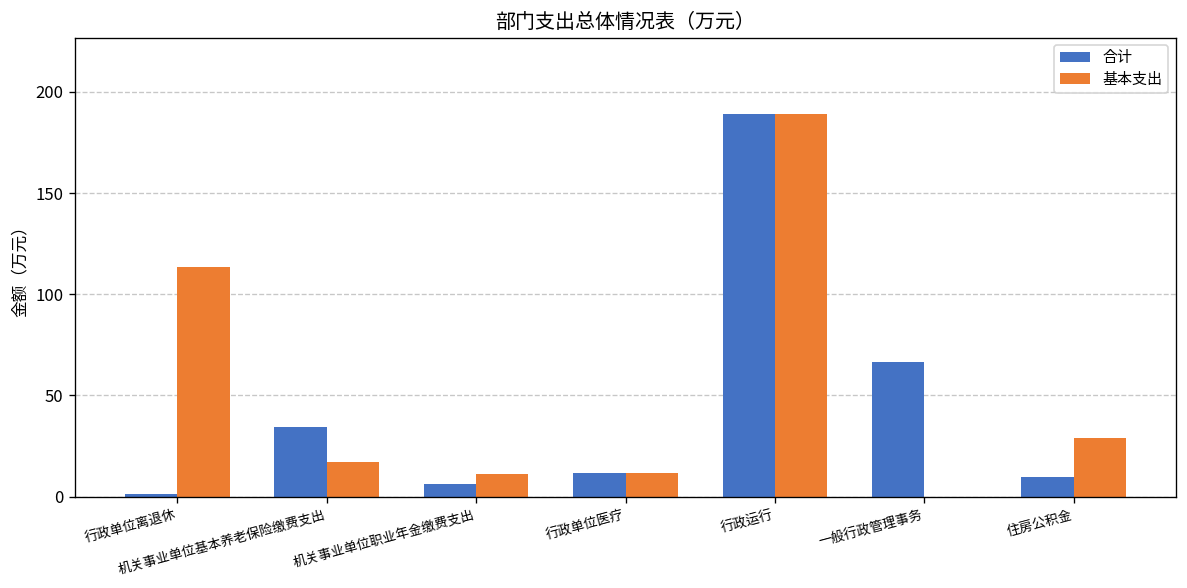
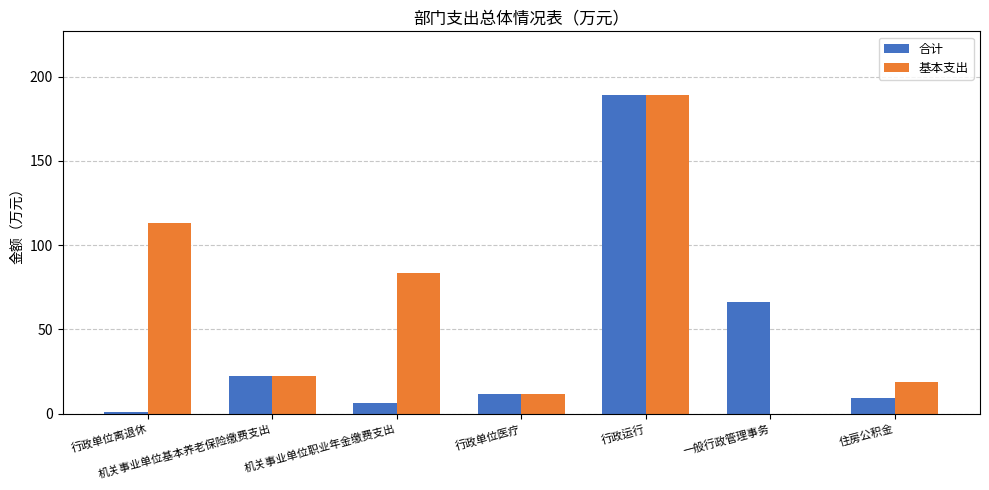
  {
    "合计": {
-     "机关事业单位基本养老保险缴费支出": 35,
+     "机关事业单位基本养老保险缴费支出": 23,
      "机关事业单位职业年金缴费支出": 6,
      "行政单位医疗": 12,
      "行政运行": 189,
      "一般行政管理事务": 66,
      "住房公积金": 10
    },
    "基本支出": {
      "行政单位离退休": 113,
-     "机关事业单位基本养老保险缴费支出": 17,
-     "机关事业单位职业年金缴费支出": 11,
+     "机关事业单位基本养老保险缴费支出": 23,
+     "机关事业单位职业年金缴费支出": 84,
      "行政单位医疗": 12,
      "行政运行": 189,
      "一般行政管理事务": 0,
-     "住房公积金": 29
+     "住房公积金": 19
    }
  }
